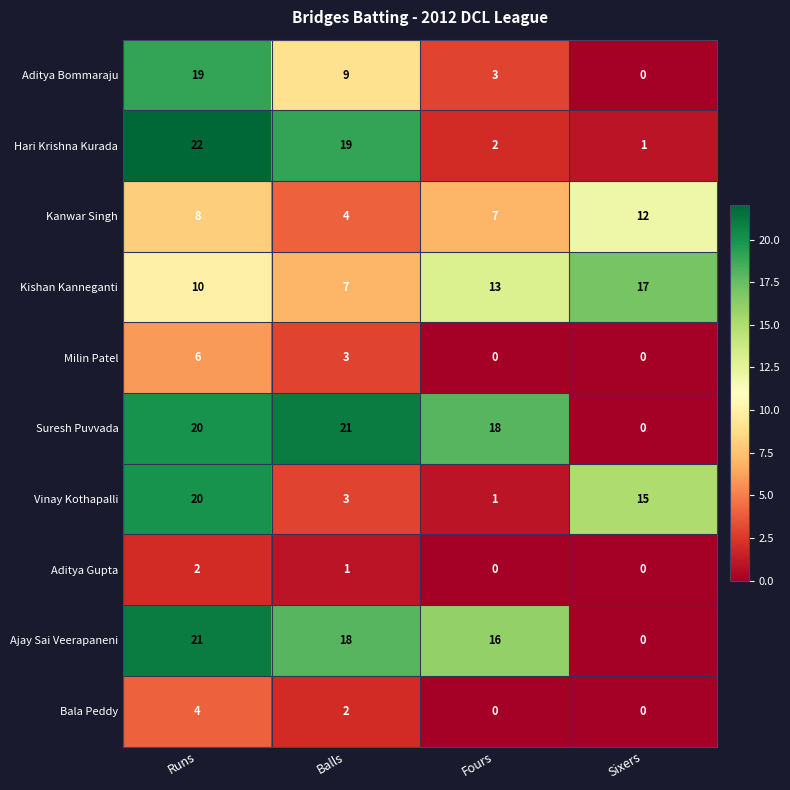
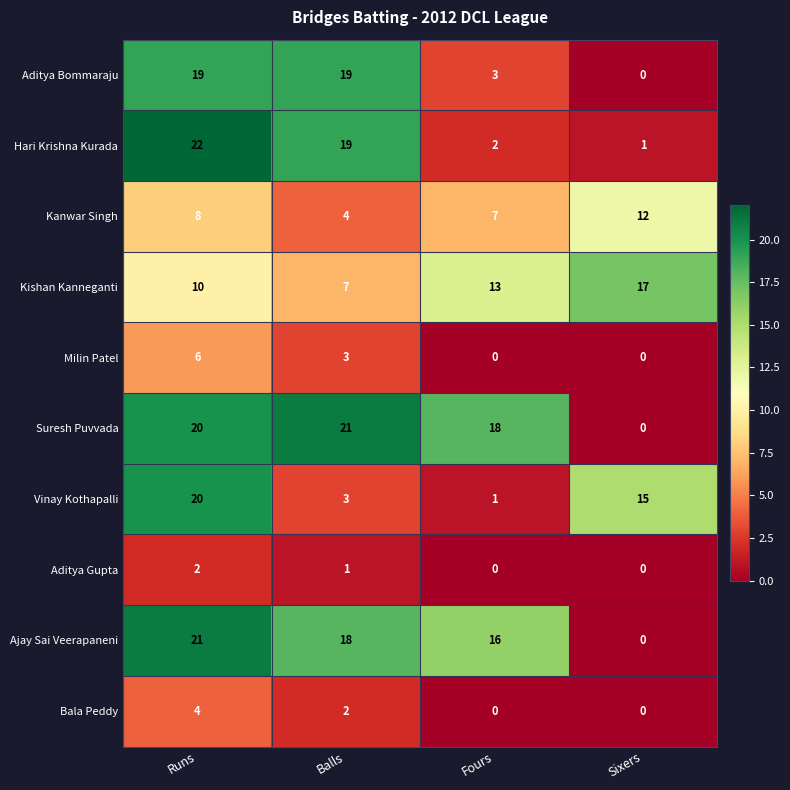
  {
    "Aditya Bommaraju": {
      "Runs": 19,
-     "Balls": 9,
+     "Balls": 19,
      "Fours": 3,
      "Sixers": 0
    },
    "Hari Krishna Kurada": {
      "Runs": 22,
      "Balls": 19,
      "Fours": 2,
      "Sixers": 1
    },
    "Kanwar Singh": {
      "Runs": 8,
      "Balls": 4,
      "Fours": 7,
      "Sixers": 12
    },
    "Kishan Kanneganti": {
      "Runs": 10,
      "Balls": 7,
      "Fours": 13,
      "Sixers": 17
    },
    "Milin Patel": {
      "Runs": 6,
      "Balls": 3,
      "Fours": 0,
      "Sixers": 0
    },
    "Suresh Puvvada": {
      "Runs": 20,
      "Balls": 21,
      "Fours": 18,
      "Sixers": 0
    },
    "Vinay Kothapalli": {
      "Runs": 20,
      "Balls": 3,
      "Fours": 1,
      "Sixers": 15
    },
    "Aditya Gupta": {
      "Runs": 2,
      "Balls": 1,
      "Fours": 0,
      "Sixers": 0
    },
    "Ajay Sai Veerapaneni": {
      "Runs": 21,
      "Balls": 18,
      "Fours": 16,
      "Sixers": 0
    },
    "Bala Peddy": {
      "Runs": 4,
      "Balls": 2,
      "Fours": 0,
      "Sixers": 0
    }
  }
